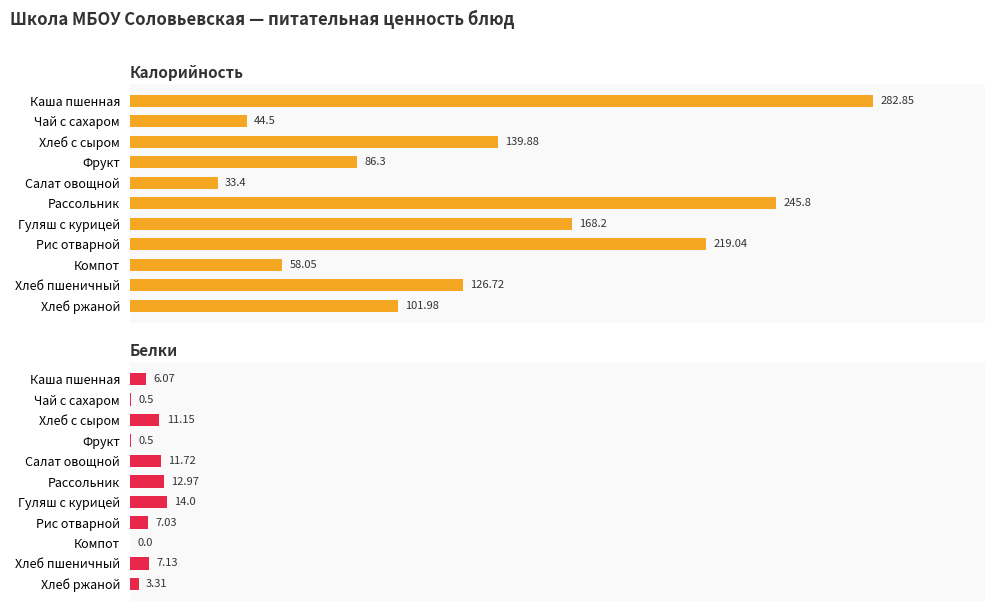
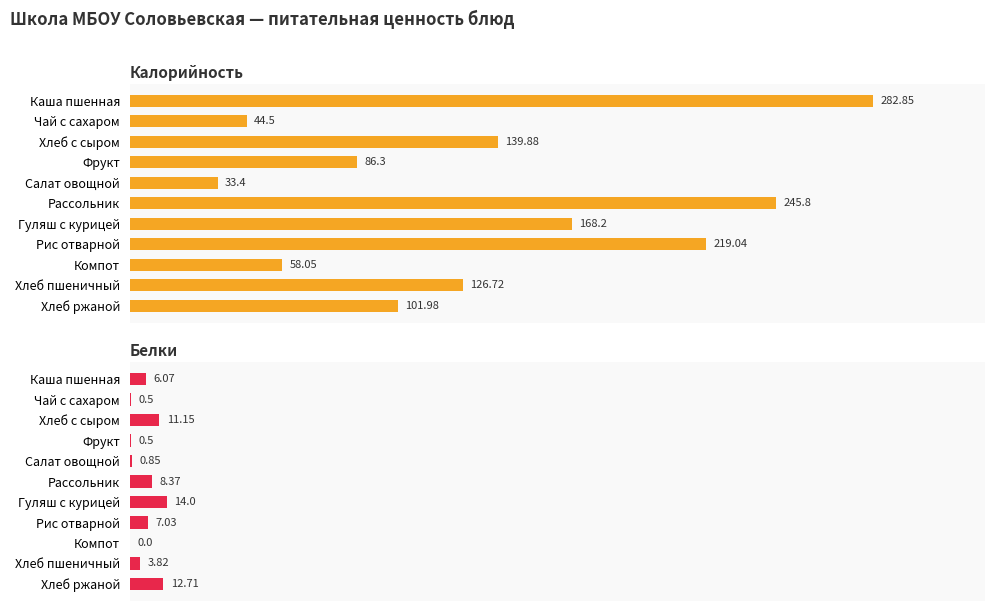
  {
    "Калорийность": {
      "Каша пшенная": 282.85,
      "Чай с сахаром": 44.5,
      "Хлеб с сыром": 139.88,
      "Фрукт": 86.3,
      "Салат овощной": 33.4,
      "Рассольник": 245.8,
      "Гуляш с курицей": 168.2,
      "Рис отварной": 219.04,
      "Компот": 58.05,
      "Хлеб пшеничный": 126.72,
      "Хлеб ржаной": 101.98
    },
    "Белки": {
      "Каша пшенная": 6.07,
      "Чай с сахаром": 0.5,
      "Хлеб с сыром": 11.15,
      "Фрукт": 0.5,
-     "Салат овощной": 11.72,
-     "Рассольник": 12.97,
+     "Салат овощной": 0.85,
+     "Рассольник": 8.37,
      "Гуляш с курицей": 14.0,
      "Рис отварной": 7.03,
      "Компот": 0.0,
-     "Хлеб пшеничный": 7.13,
-     "Хлеб ржаной": 3.31
+     "Хлеб пшеничный": 3.82,
+     "Хлеб ржаной": 12.71
    }
  }
